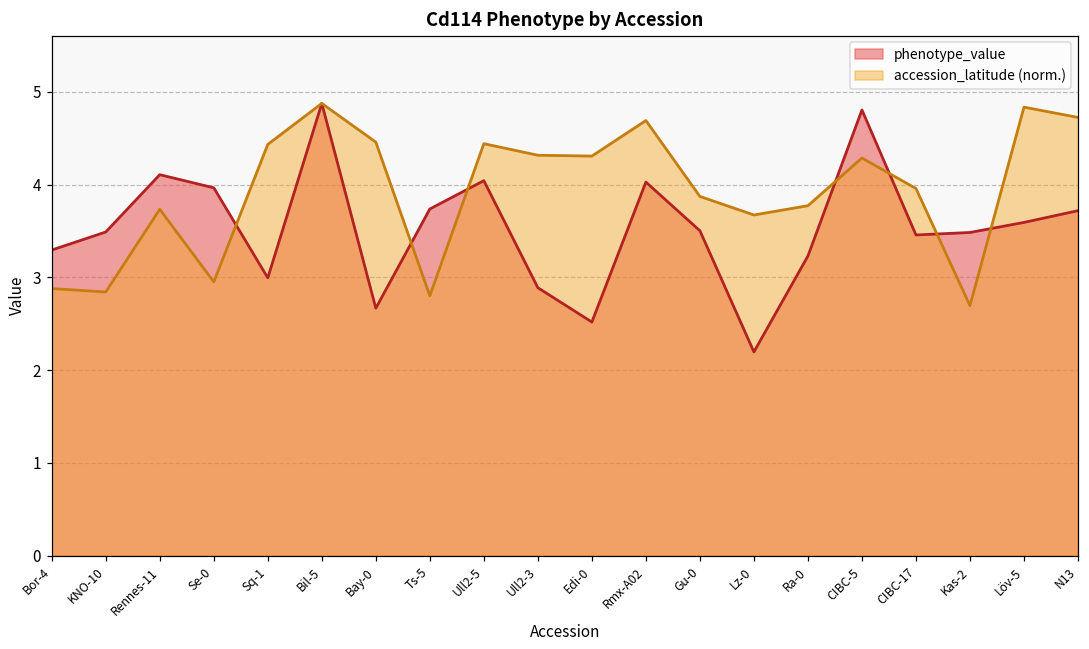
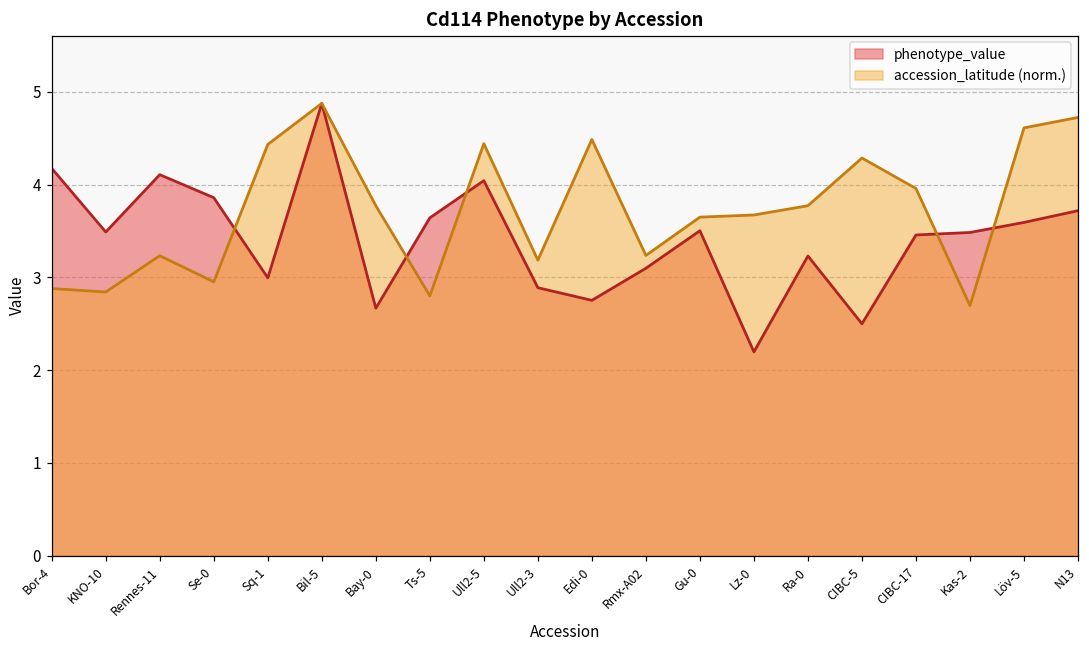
  {
    "phenotype_value": {
-     "Bor-4": 3.3,
+     "Bor-4": 4.2,
      "KNO-10": 3.5,
      "Rennes-11": 4.1,
-     "Se-0": 4.0,
+     "Se-0": 3.9,
      "Sq-1": 3.0,
      "Bay-0": 2.7,
-     "Ts-5": 3.7,
+     "Ts-5": 3.6,
      "Ull2-5": 4.0,
      "Ull2-3": 2.9,
-     "Edi-0": 2.5,
-     "Rmx-A02": 4.0,
+     "Edi-0": 2.8,
+     "Rmx-A02": 3.1,
      "Gu-0": 3.5,
      "Lz-0": 2.2,
      "Ra-0": 3.2,
-     "CIBC-5": 4.8,
+     "CIBC-5": 2.5,
      "CIBC-17": 3.5,
      "Kas-2": 3.5,
      "Löv-5": 3.6,
      "N13": 3.7
    },
    "accession_latitude (norm.)": {
      "Bor-4": 2.9,
      "KNO-10": 2.8,
-     "Rennes-11": 3.7,
+     "Rennes-11": 3.2,
      "Se-0": 3.0,
      "Sq-1": 4.4,
-     "Bay-0": 4.5,
+     "Bay-0": 3.8,
      "Ts-5": 2.8,
      "Ull2-5": 4.4,
-     "Ull2-3": 4.3,
-     "Edi-0": 4.3,
-     "Rmx-A02": 4.7,
-     "Gu-0": 3.9,
+     "Ull2-3": 3.2,
+     "Edi-0": 4.5,
+     "Rmx-A02": 3.2,
+     "Gu-0": 3.7,
      "Lz-0": 3.7,
      "Ra-0": 3.8,
      "CIBC-5": 4.3,
      "CIBC-17": 4.0,
      "Kas-2": 2.7,
-     "Löv-5": 4.8,
+     "Löv-5": 4.6,
      "N13": 4.7
    }
  }
